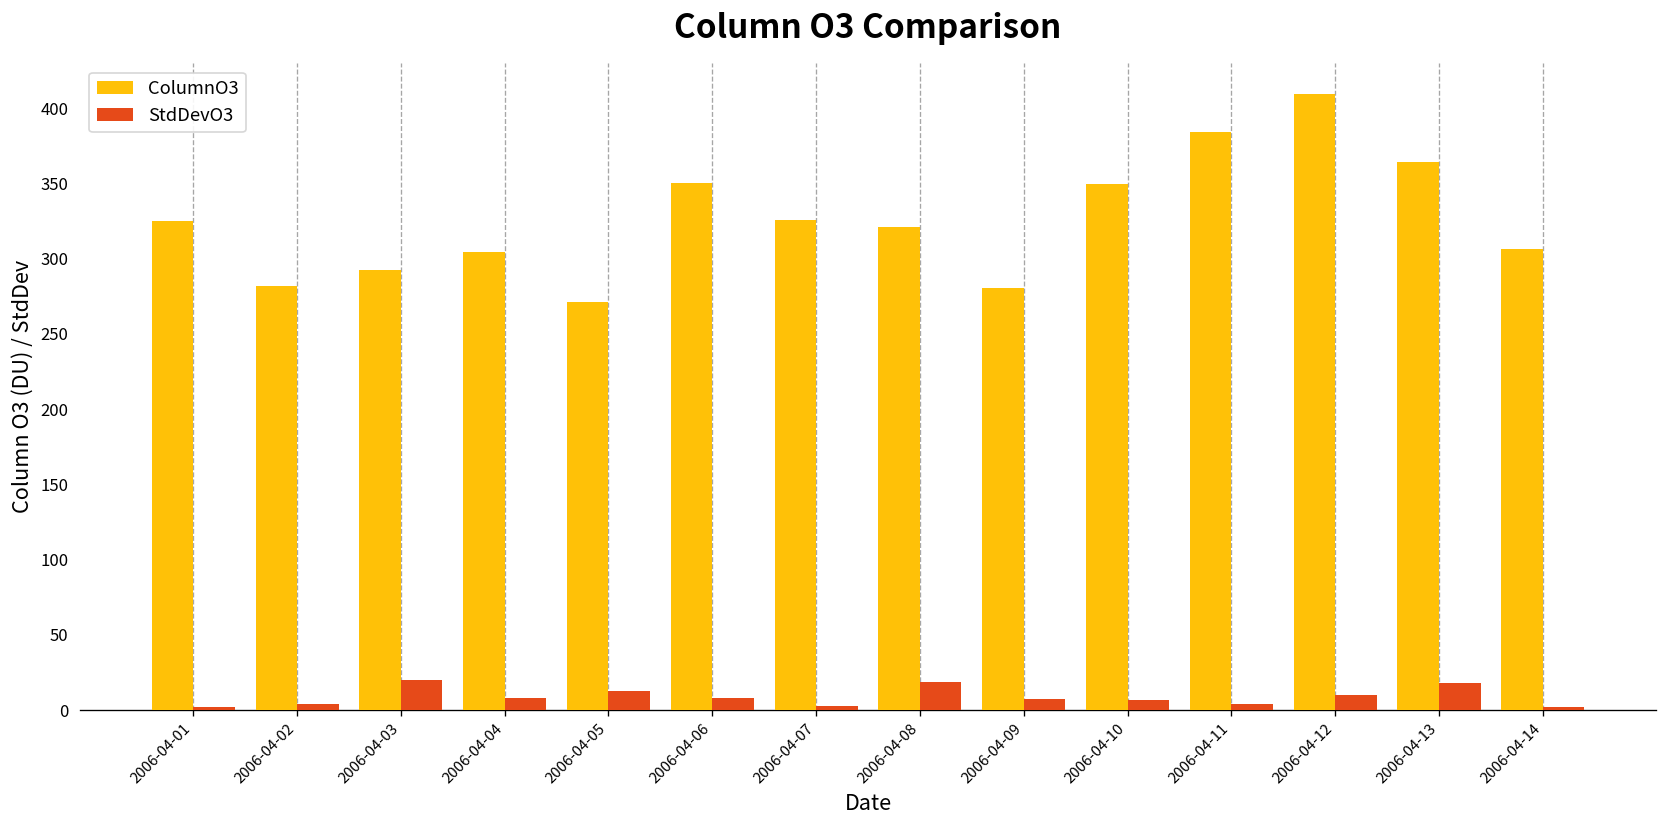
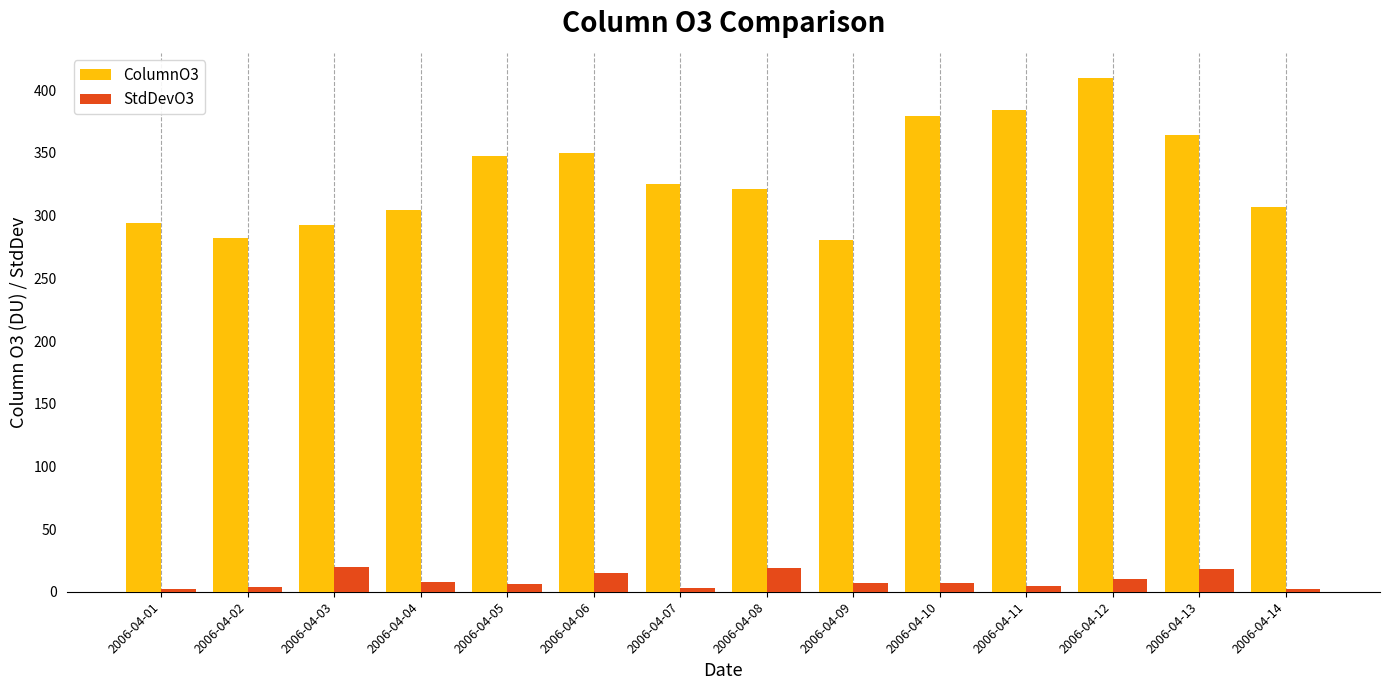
  {
    "ColumnO3": {
-     "2006-04-01": 325,
+     "2006-04-01": 294,
      "2006-04-02": 282,
      "2006-04-03": 293,
      "2006-04-04": 305,
-     "2006-04-05": 271,
+     "2006-04-05": 348,
      "2006-04-06": 350,
      "2006-04-07": 326,
      "2006-04-08": 321,
      "2006-04-09": 281,
-     "2006-04-10": 350,
+     "2006-04-10": 380,
      "2006-04-11": 385,
      "2006-04-12": 409,
      "2006-04-13": 365,
      "2006-04-14": 307
    },
    "StdDevO3": {
      "2006-04-02": 4,
      "2006-04-03": 20,
      "2006-04-04": 8,
-     "2006-04-05": 13,
-     "2006-04-06": 8,
+     "2006-04-05": 6,
+     "2006-04-06": 15,
      "2006-04-07": 3,
      "2006-04-08": 19,
      "2006-04-09": 7,
      "2006-04-10": 7,
      "2006-04-11": 4,
      "2006-04-12": 10,
      "2006-04-13": 18
    }
  }
